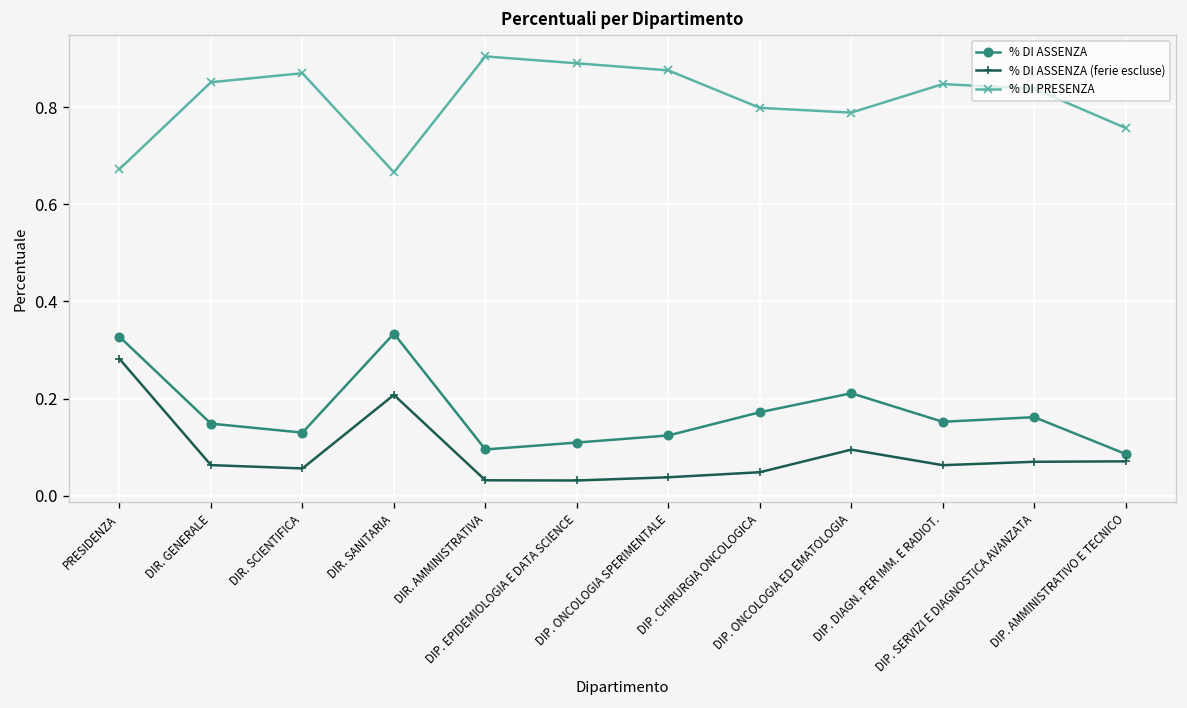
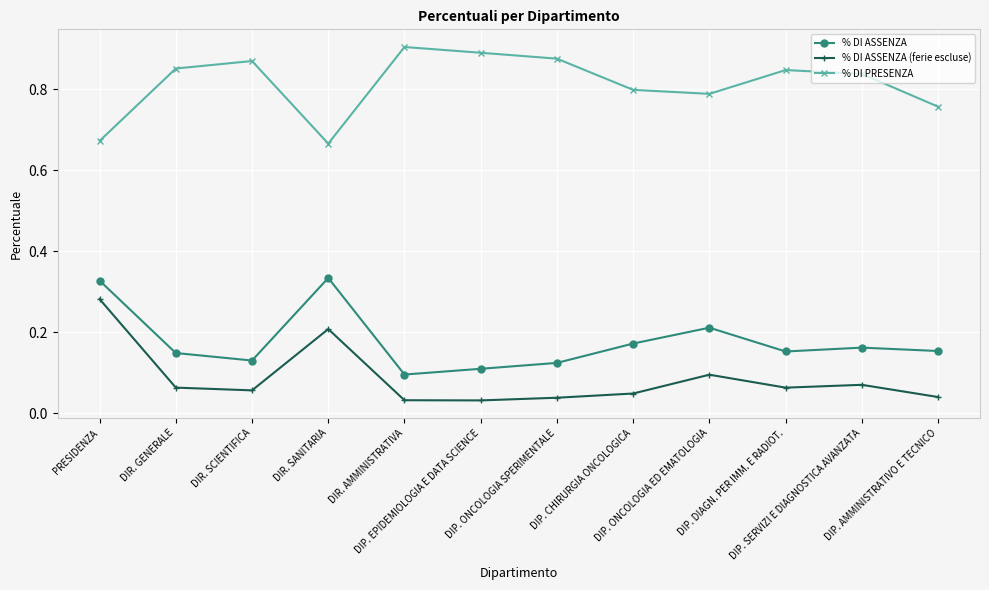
  {
    "% DI ASSENZA": {
      "PRESIDENZA": 0.33,
      "DIR. GENERALE": 0.15,
      "DIR. SCIENTIFICA": 0.13,
      "DIR. SANITARIA": 0.33,
      "DIR. AMMINISTRATIVA": 0.10,
      "DIP. EPIDEMIOLOGIA E DATA SCIENCE": 0.11,
      "DIP. ONCOLOGIA SPERIMENTALE": 0.12,
      "DIP. CHIRURGIA ONCOLOGICA": 0.17,
      "DIP. ONCOLOGIA ED EMATOLOGIA": 0.21,
      "DIP. DIAGN. PER IMM. E RADIOT.": 0.15,
      "DIP. SERVIZI E DIAGNOSTICA AVANZATA": 0.16,
-     "DIP. AMMINISTRATIVO E TECNICO": 0.09
+     "DIP. AMMINISTRATIVO E TECNICO": 0.15
    },
    "% DI ASSENZA (ferie escluse)": {
      "PRESIDENZA": 0.28,
      "DIR. GENERALE": 0.06,
      "DIR. SCIENTIFICA": 0.06,
      "DIR. SANITARIA": 0.21,
      "DIR. AMMINISTRATIVA": 0.03,
      "DIP. EPIDEMIOLOGIA E DATA SCIENCE": 0.03,
      "DIP. ONCOLOGIA SPERIMENTALE": 0.04,
      "DIP. CHIRURGIA ONCOLOGICA": 0.05,
      "DIP. ONCOLOGIA ED EMATOLOGIA": 0.09,
      "DIP. DIAGN. PER IMM. E RADIOT.": 0.06,
      "DIP. SERVIZI E DIAGNOSTICA AVANZATA": 0.07,
-     "DIP. AMMINISTRATIVO E TECNICO": 0.07
+     "DIP. AMMINISTRATIVO E TECNICO": 0.04
    },
    "% DI PRESENZA": {
      "PRESIDENZA": 0.67,
      "DIR. GENERALE": 0.85,
      "DIR. SCIENTIFICA": 0.87,
      "DIR. SANITARIA": 0.67,
      "DIR. AMMINISTRATIVA": 0.90,
      "DIP. EPIDEMIOLOGIA E DATA SCIENCE": 0.89,
      "DIP. ONCOLOGIA SPERIMENTALE": 0.88,
      "DIP. CHIRURGIA ONCOLOGICA": 0.80,
      "DIP. ONCOLOGIA ED EMATOLOGIA": 0.79,
      "DIP. DIAGN. PER IMM. E RADIOT.": 0.85,
      "DIP. AMMINISTRATIVO E TECNICO": 0.76
    }
  }
